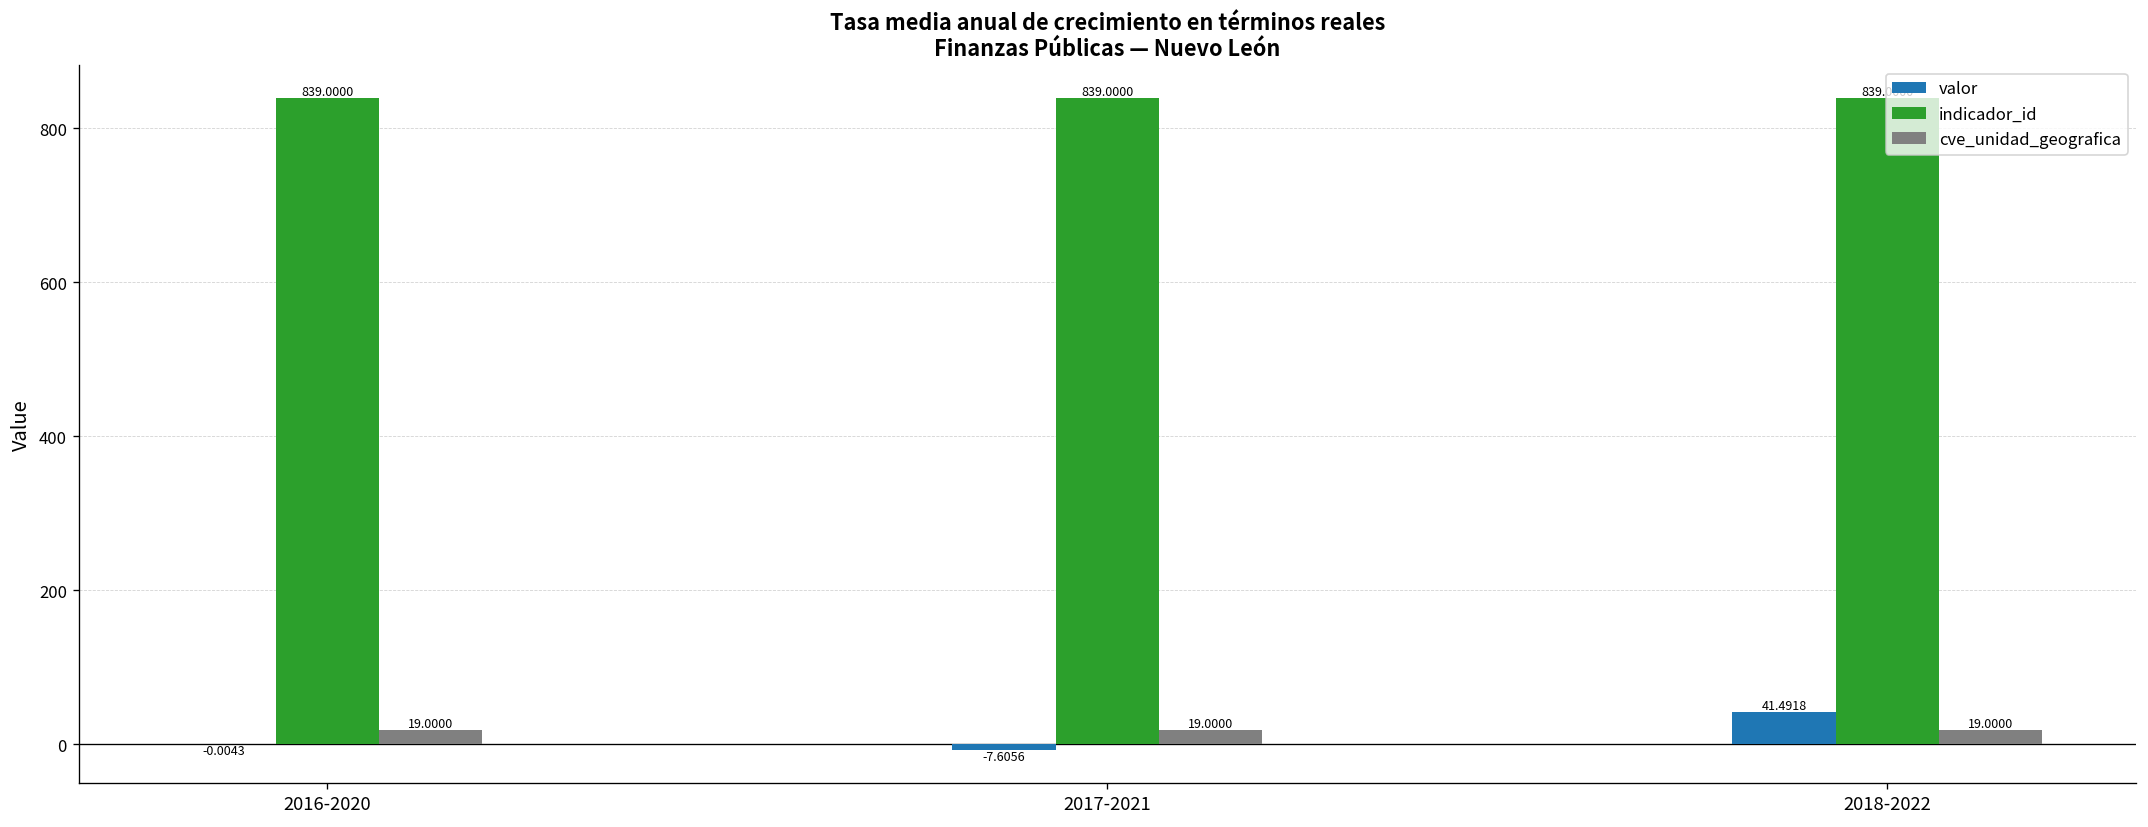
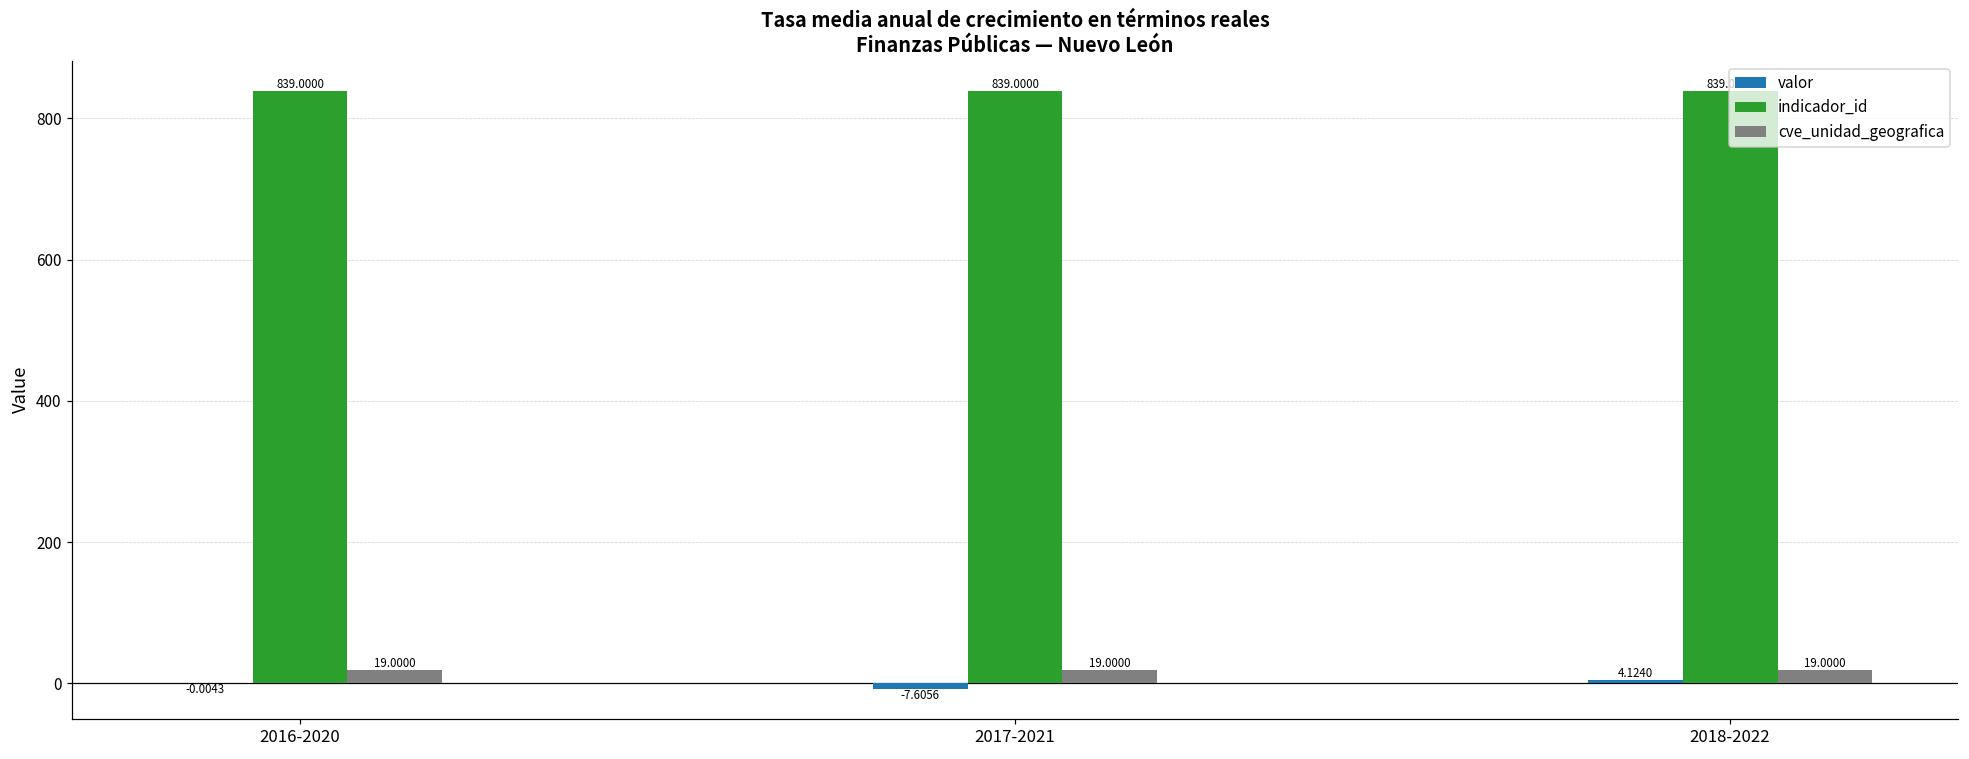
  {
    "valor": {
      "2016-2020": -0.0043,
      "2017-2021": -7.6056,
-     "2018-2022": 41.4918
+     "2018-2022": 4.1240
    },
    "indicador_id": {
      "2016-2020": 839.0000,
      "2017-2021": 839.0000
    },
    "cve_unidad_geografica": {
      "2016-2020": 19.0000,
      "2017-2021": 19.0000,
      "2018-2022": 19.0000
    }
  }
